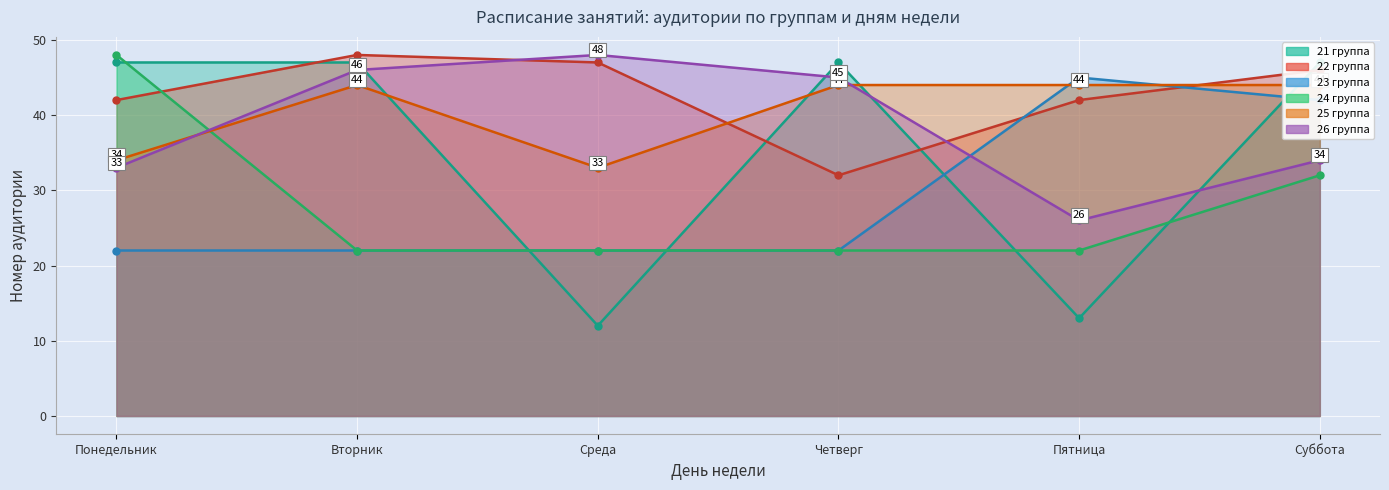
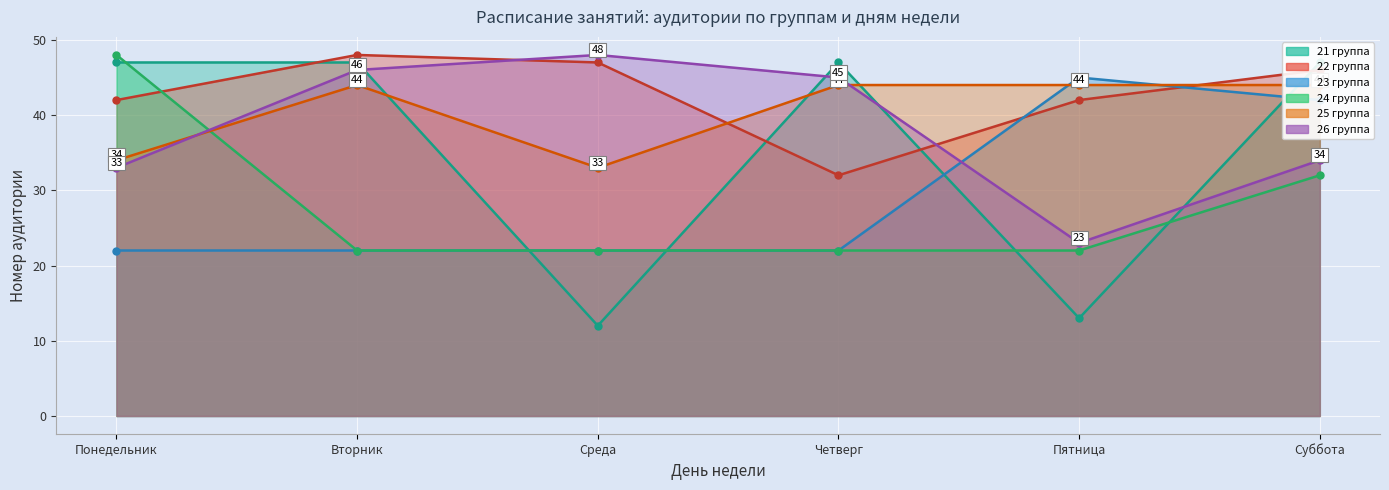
  {
    "26 группа": {
-     "Пятница": 26
+     "Пятница": 23
    }
  }
